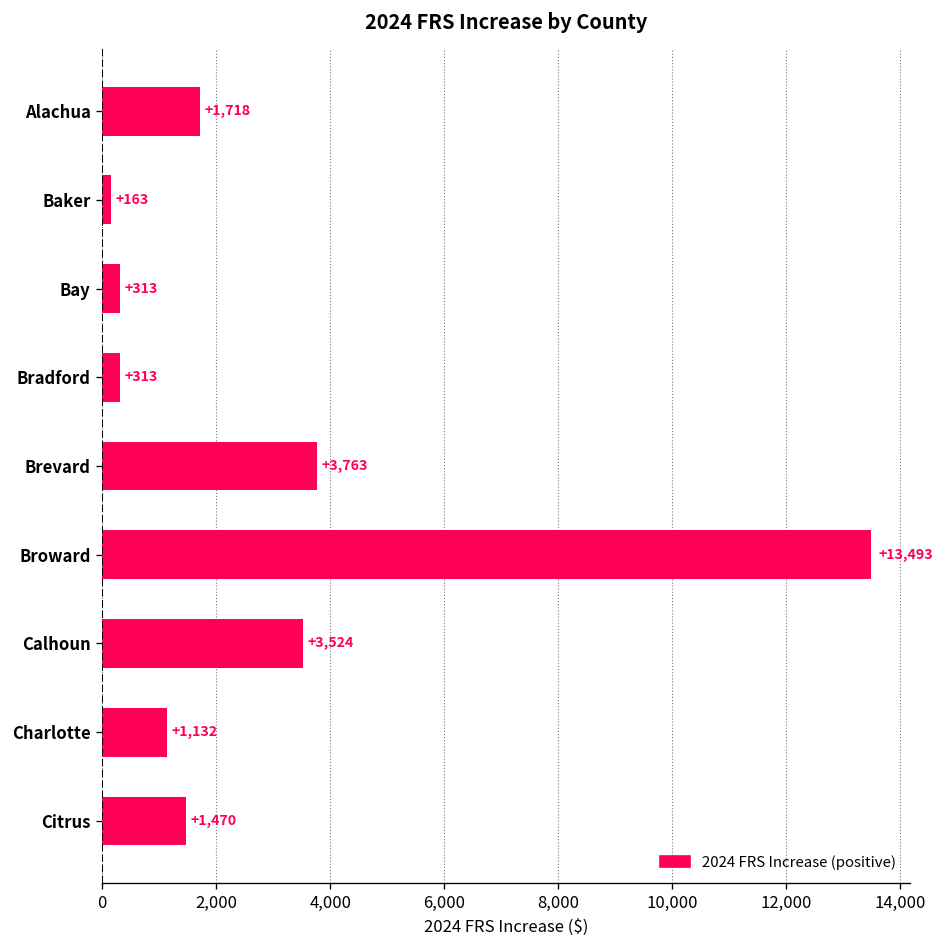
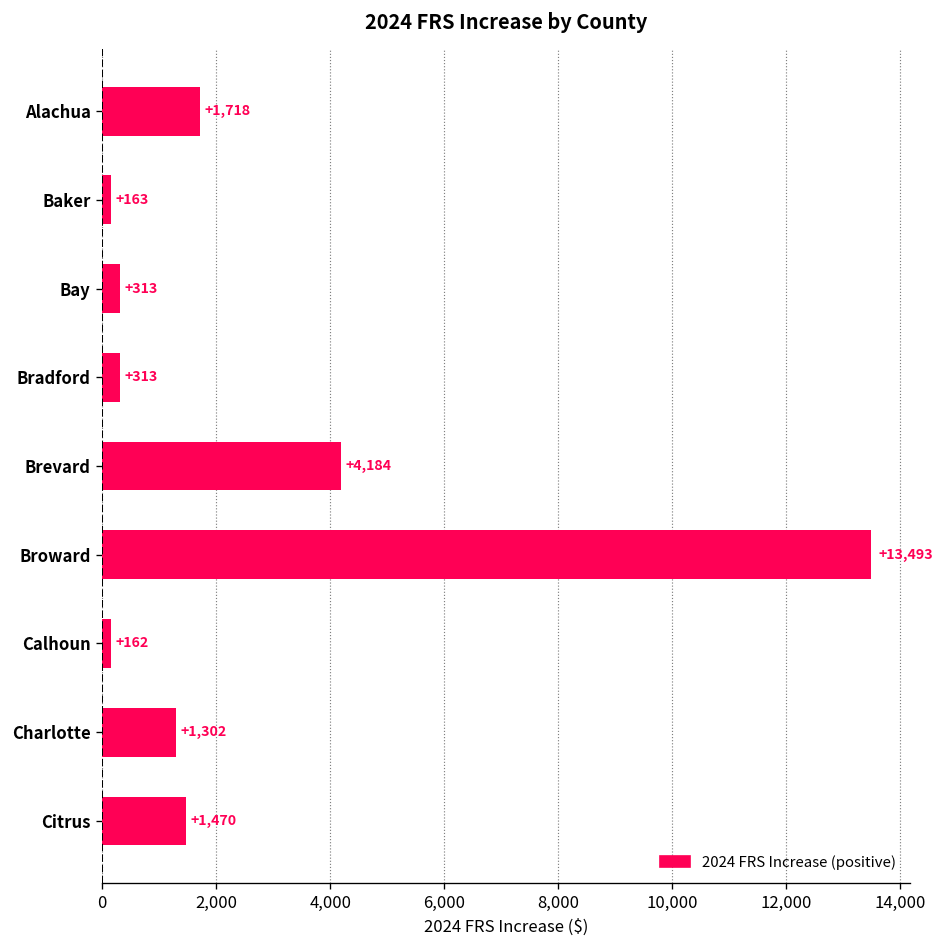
  {
    "Alachua": "+1,718",
    "Baker": "+163",
    "Bay": "+313",
    "Bradford": "+313",
-   "Brevard": "+3,763",
+   "Brevard": "+4,184",
    "Broward": "+13,493",
-   "Calhoun": "+3,524",
-   "Charlotte": "+1,132",
+   "Calhoun": "+162",
+   "Charlotte": "+1,302",
    "Citrus": "+1,470"
  }
